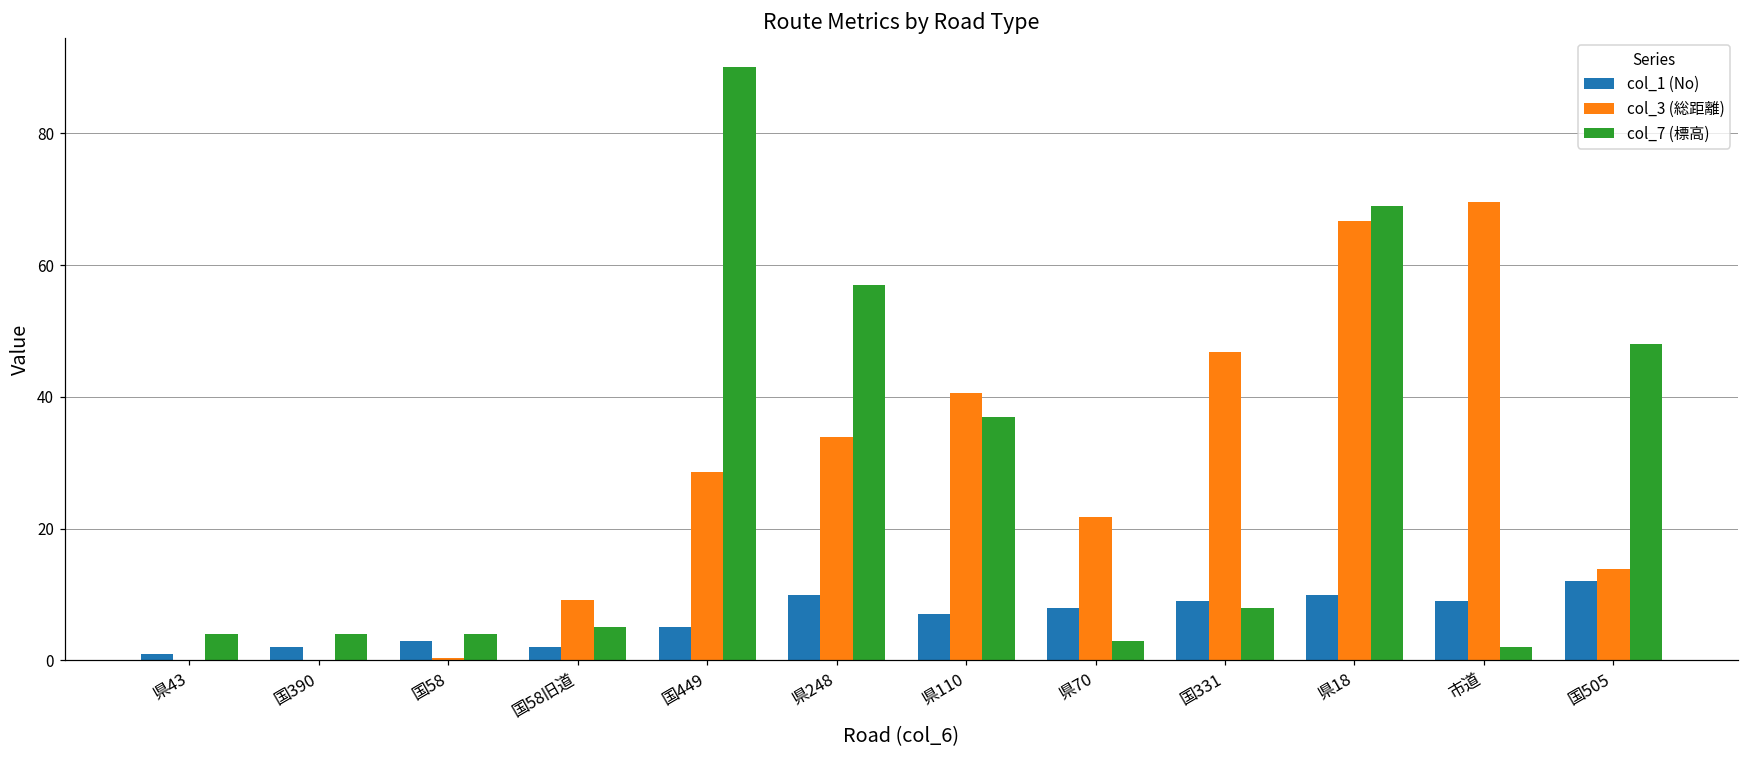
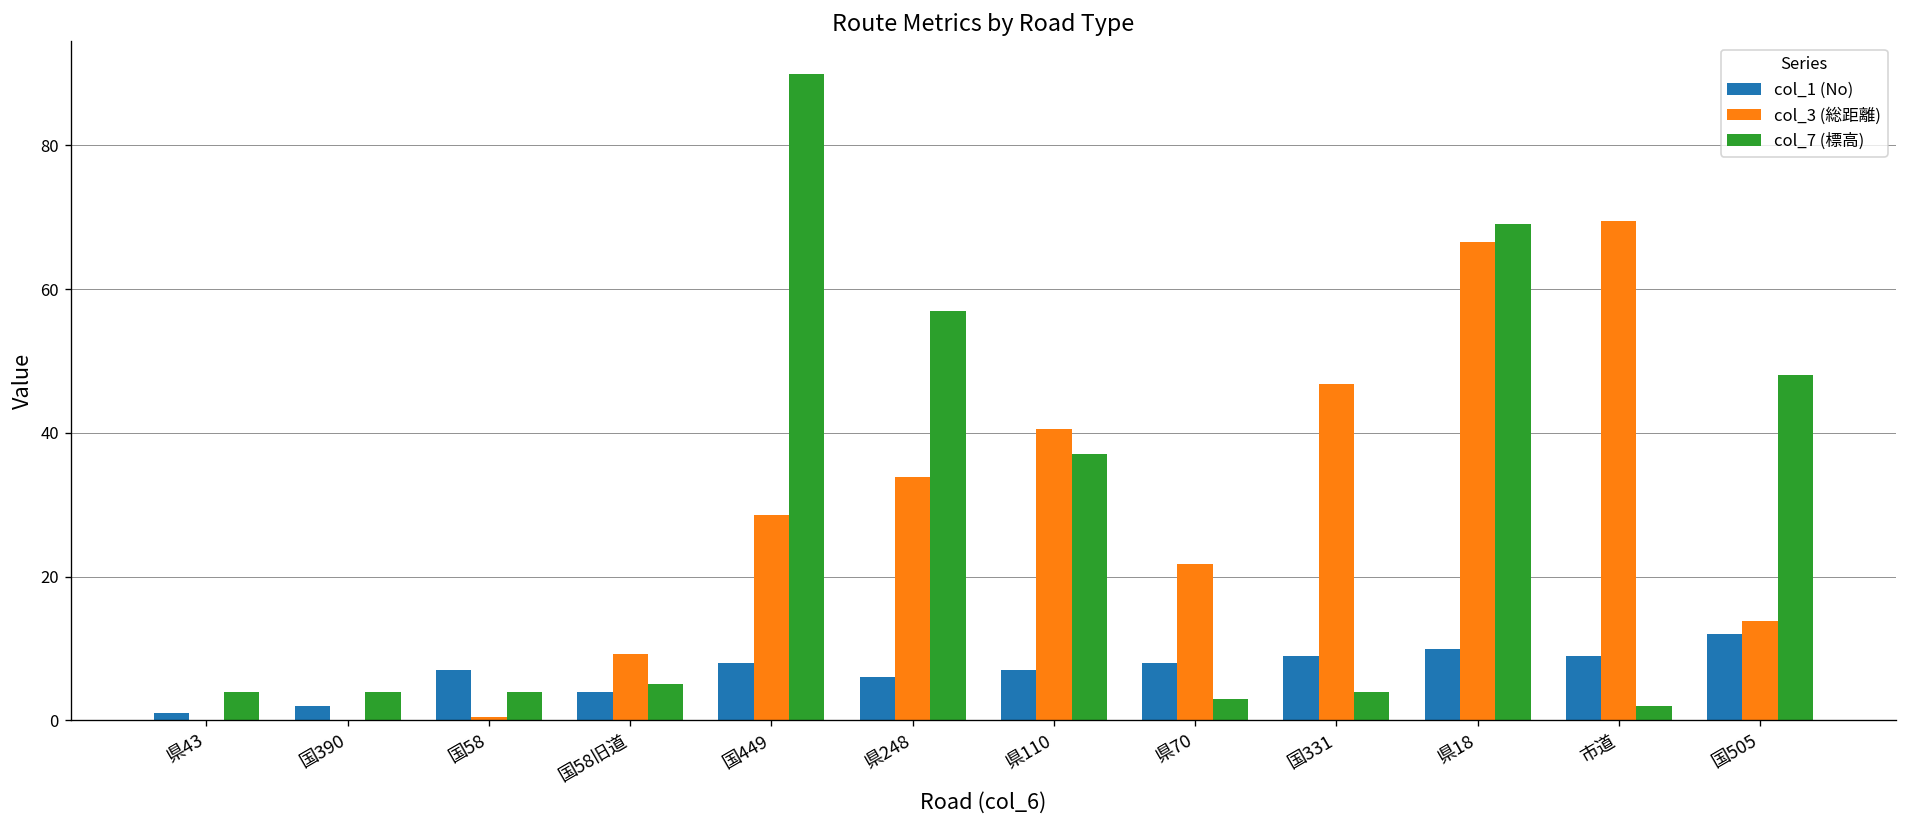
  {
    "col_1 (No)": {
      "県43": 1,
      "国390": 2,
-     "国58": 3,
-     "国58旧道": 2,
-     "国449": 5,
-     "県248": 10,
+     "国58": 7,
+     "国58旧道": 4,
+     "国449": 8,
+     "県248": 6,
      "県110": 7,
      "県70": 8,
      "国331": 9,
      "県18": 10,
      "市道": 9,
      "国505": 12
    },
    "col_3 (総距離)": {
      "県43": 0,
      "国58": 0,
      "国58旧道": 9,
      "国449": 29,
      "県248": 34,
      "県110": 41,
      "県70": 22,
      "国331": 47,
      "県18": 67,
      "市道": 70,
      "国505": 14
    },
    "col_7 (標高)": {
      "県43": 4,
      "国390": 4,
      "国58": 4,
      "国58旧道": 5,
      "国449": 90,
      "県248": 57,
      "県110": 37,
      "県70": 3,
-     "国331": 8,
+     "国331": 4,
      "県18": 69,
      "市道": 2,
      "国505": 48
    }
  }
